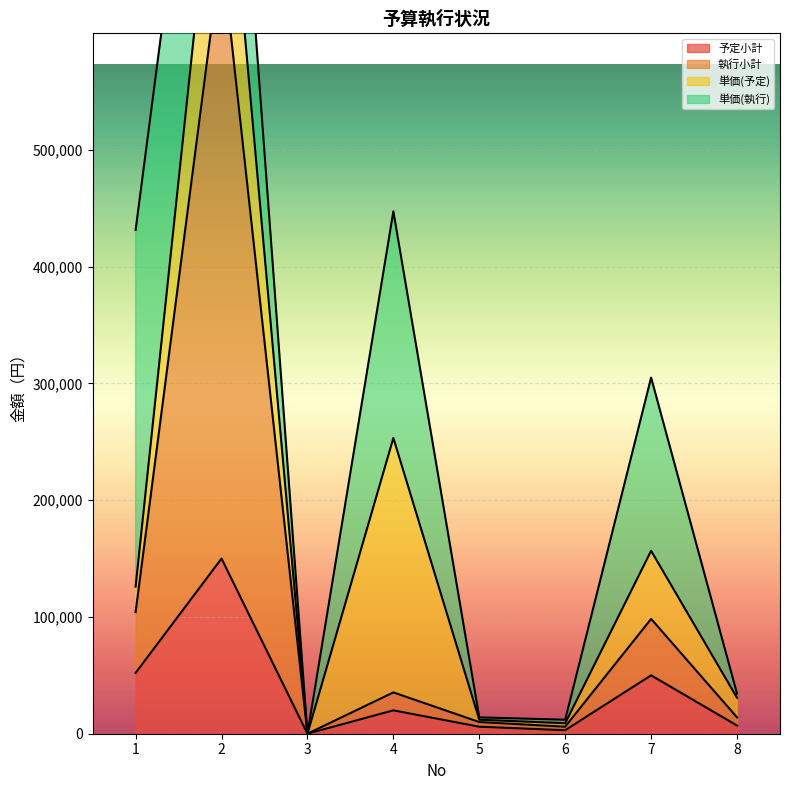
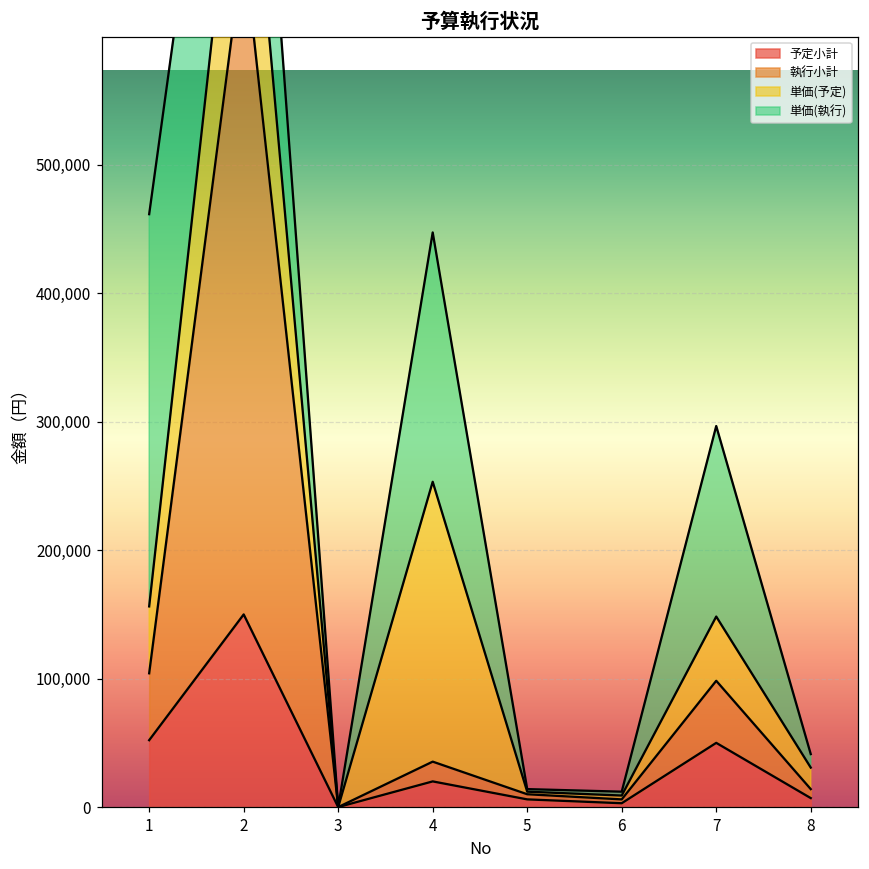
  {
    "単価(予定)": {
-     "1": "22,000",
+     "1": "52,000",
      "4": "218,000",
      "6": "3,000",
-     "7": "58,000",
+     "7": "50,000",
      "8": "17,000"
    },
    "単価(執行)": {
      "1": "305,000",
      "4": "194,000",
      "6": "3,000",
      "7": "148,000",
-     "8": "4,000"
+     "8": "11,000"
    }
  }
